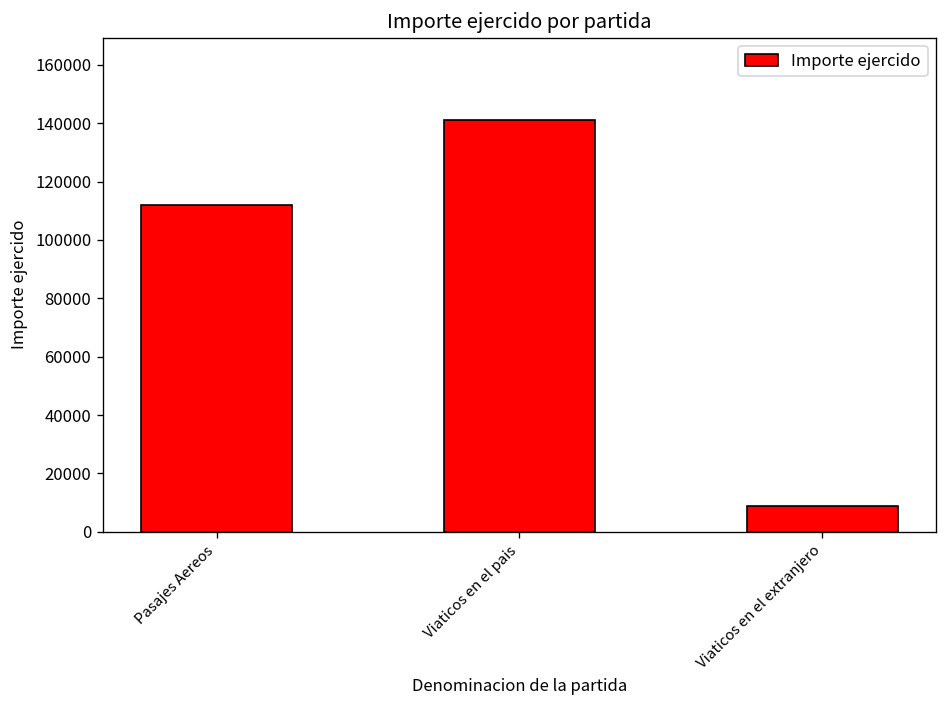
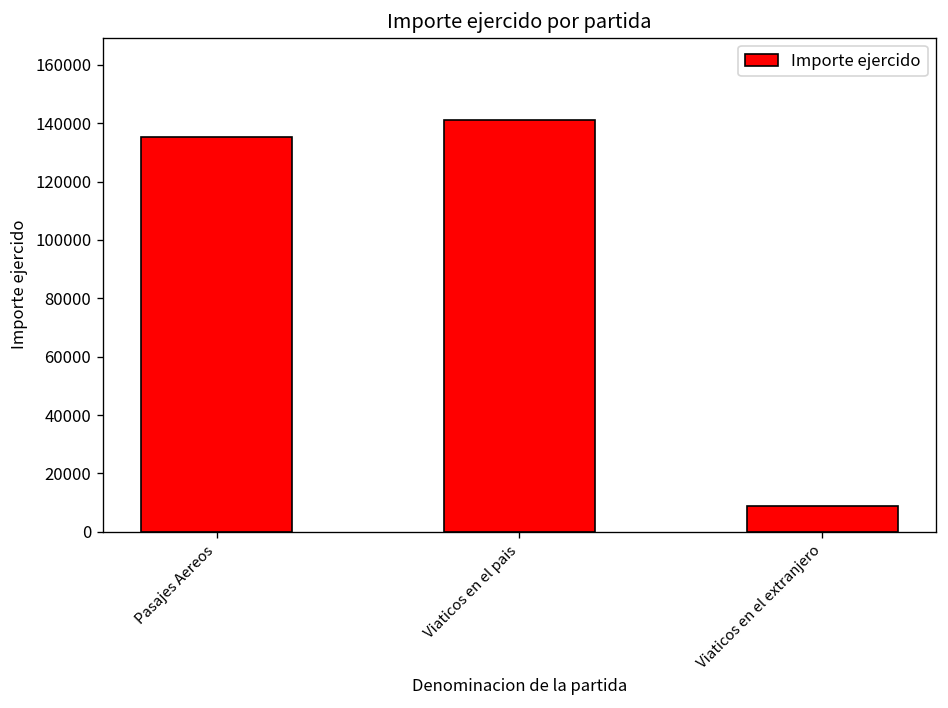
  {
-   "Pasajes Aereos": 112000,
+   "Pasajes Aereos": 135000,
    "Viaticos en el pais": 141000,
    "Viaticos en el extranjero": 9000
  }
